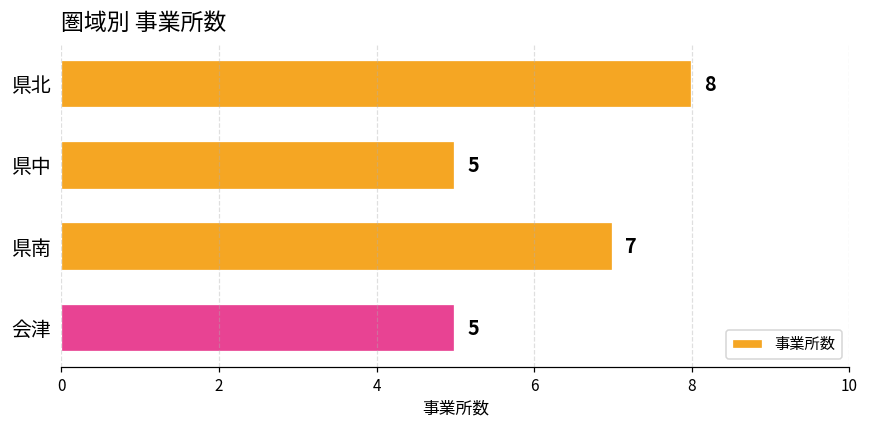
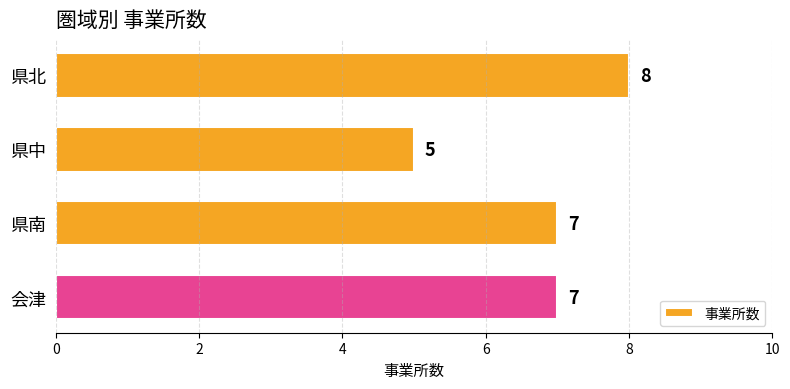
  {
    "県北": 8,
    "県中": 5,
    "県南": 7,
-   "会津": 5
+   "会津": 7
  }
